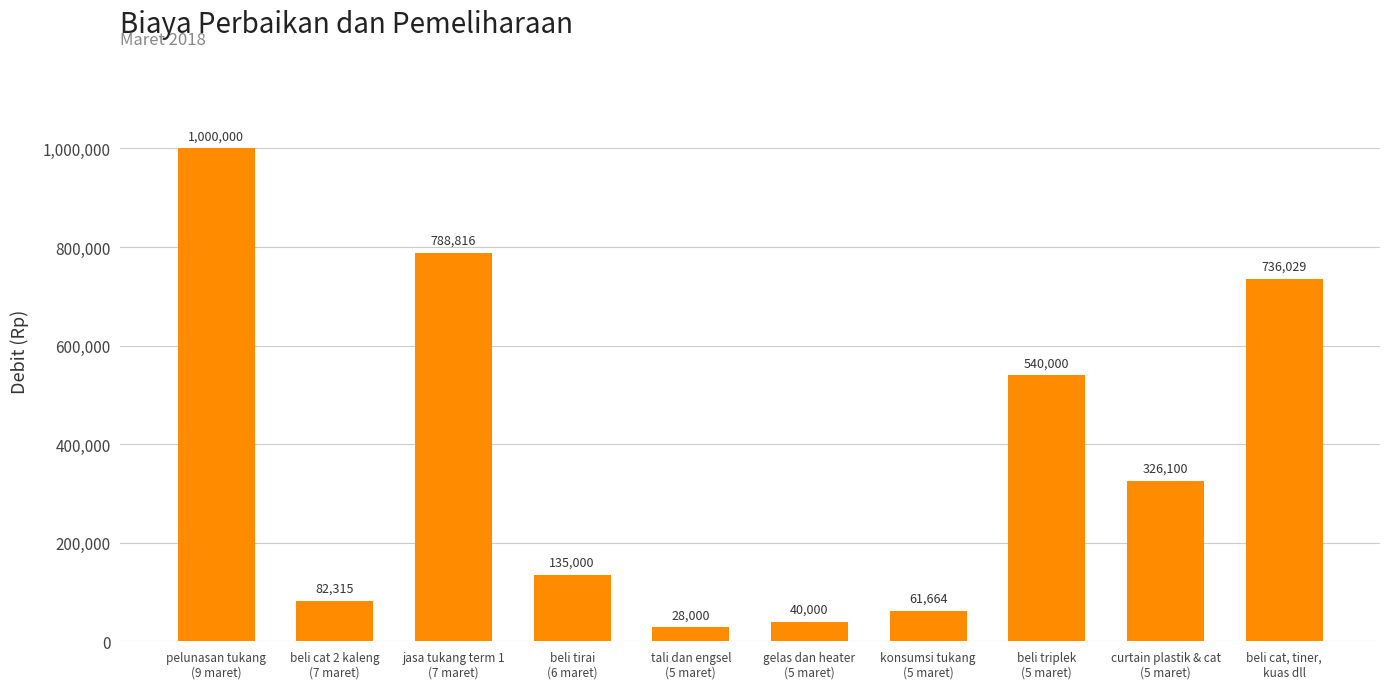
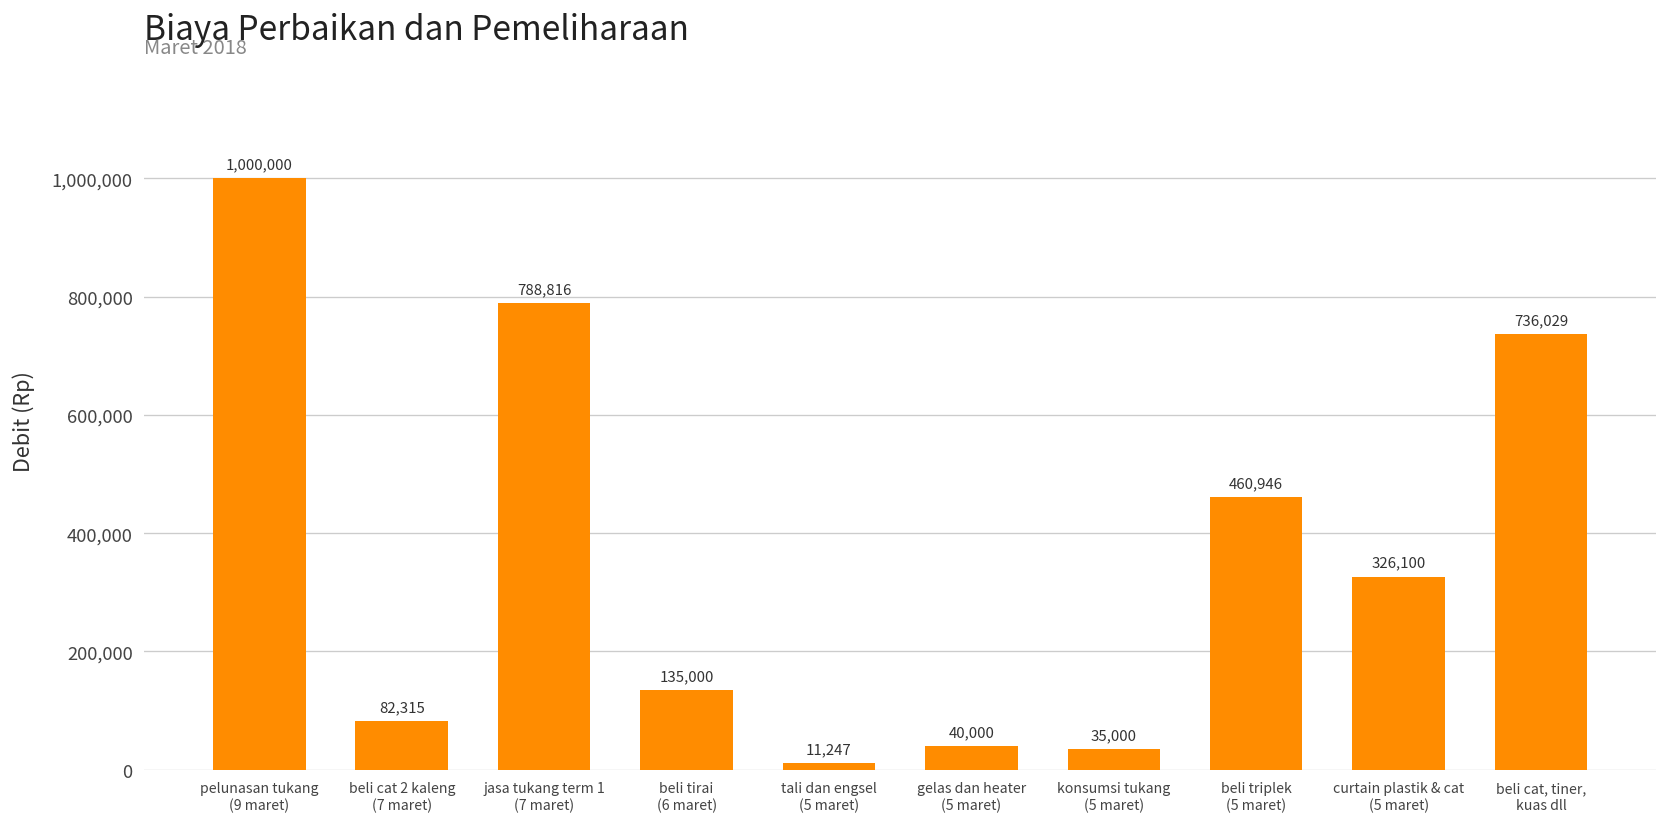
  {
    "pelunasan tukang (9 maret)": "1,000,000",
    "beli cat 2 kaleng (7 maret)": "82,315",
    "jasa tukang term 1 (7 maret)": "788,816",
    "beli tirai (6 maret)": "135,000",
-   "tali dan engsel (5 maret)": "28,000",
+   "tali dan engsel (5 maret)": "11,247",
    "gelas dan heater (5 maret)": "40,000",
-   "konsumsi tukang (5 maret)": "61,664",
-   "beli triplek (5 maret)": "540,000",
+   "konsumsi tukang (5 maret)": "35,000",
+   "beli triplek (5 maret)": "460,946",
    "curtain plastik & cat (5 maret)": "326,100",
    "beli cat, tiner, kuas dll": "736,029"
  }
